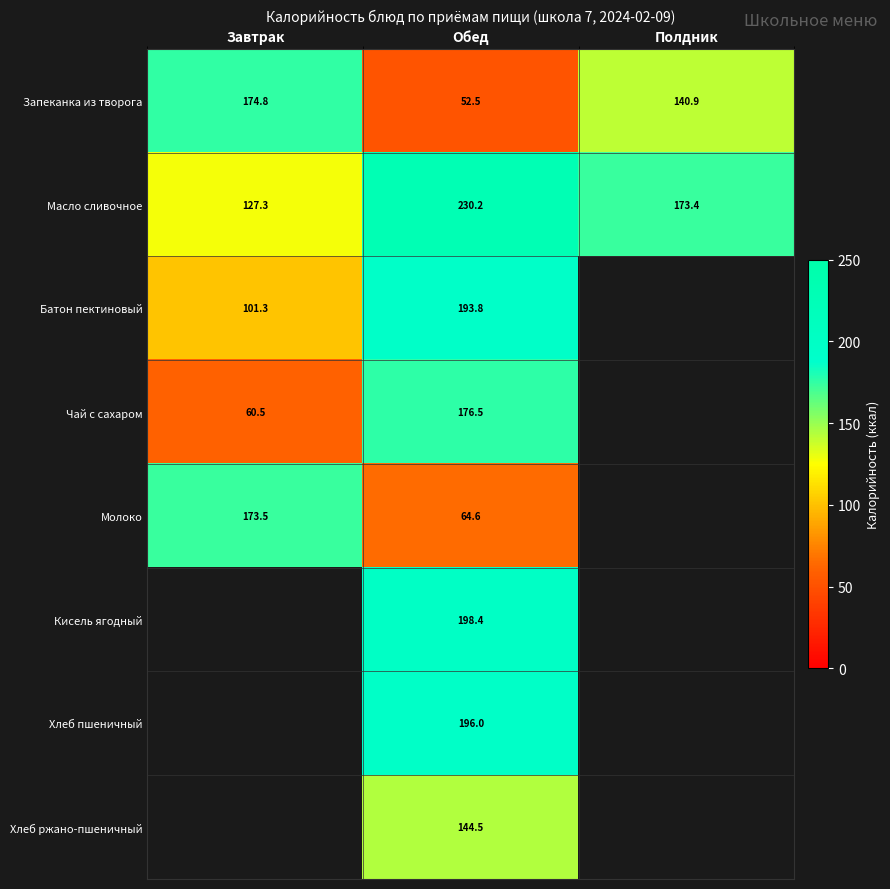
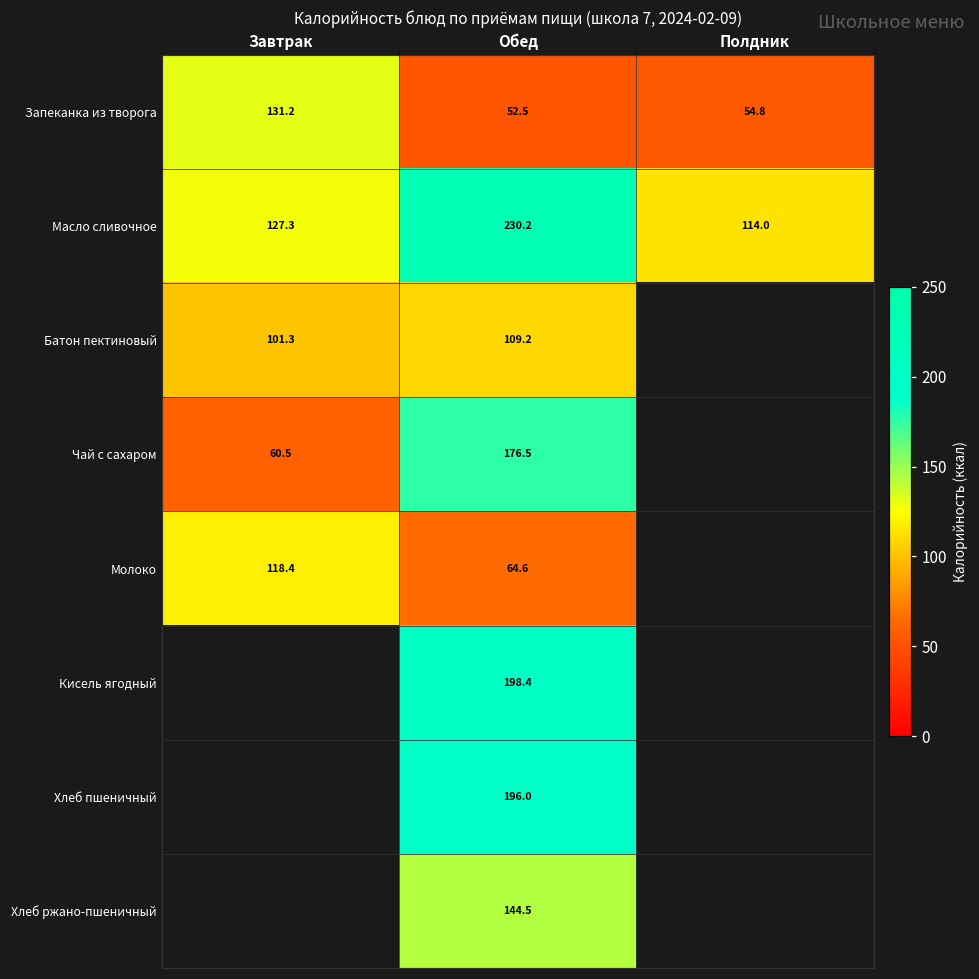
  {
    "Запеканка из творога": {
-     "Завтрак": 174.8,
+     "Завтрак": 131.2,
      "Обед": 52.5,
-     "Полдник": 140.9
+     "Полдник": 54.8
    },
    "Масло сливочное": {
      "Завтрак": 127.3,
      "Обед": 230.2,
-     "Полдник": 173.4
+     "Полдник": 114.0
    },
    "Батон пектиновый": {
      "Завтрак": 101.3,
-     "Обед": 193.8
+     "Обед": 109.2
    },
    "Чай с сахаром": {
      "Завтрак": 60.5,
      "Обед": 176.5
    },
    "Молоко": {
-     "Завтрак": 173.5,
+     "Завтрак": 118.4,
      "Обед": 64.6
    },
    "Кисель ягодный": {
      "Обед": 198.4
    },
    "Хлеб пшеничный": {
      "Обед": 196.0
    },
    "Хлеб ржано-пшеничный": {
      "Обед": 144.5
    }
  }
